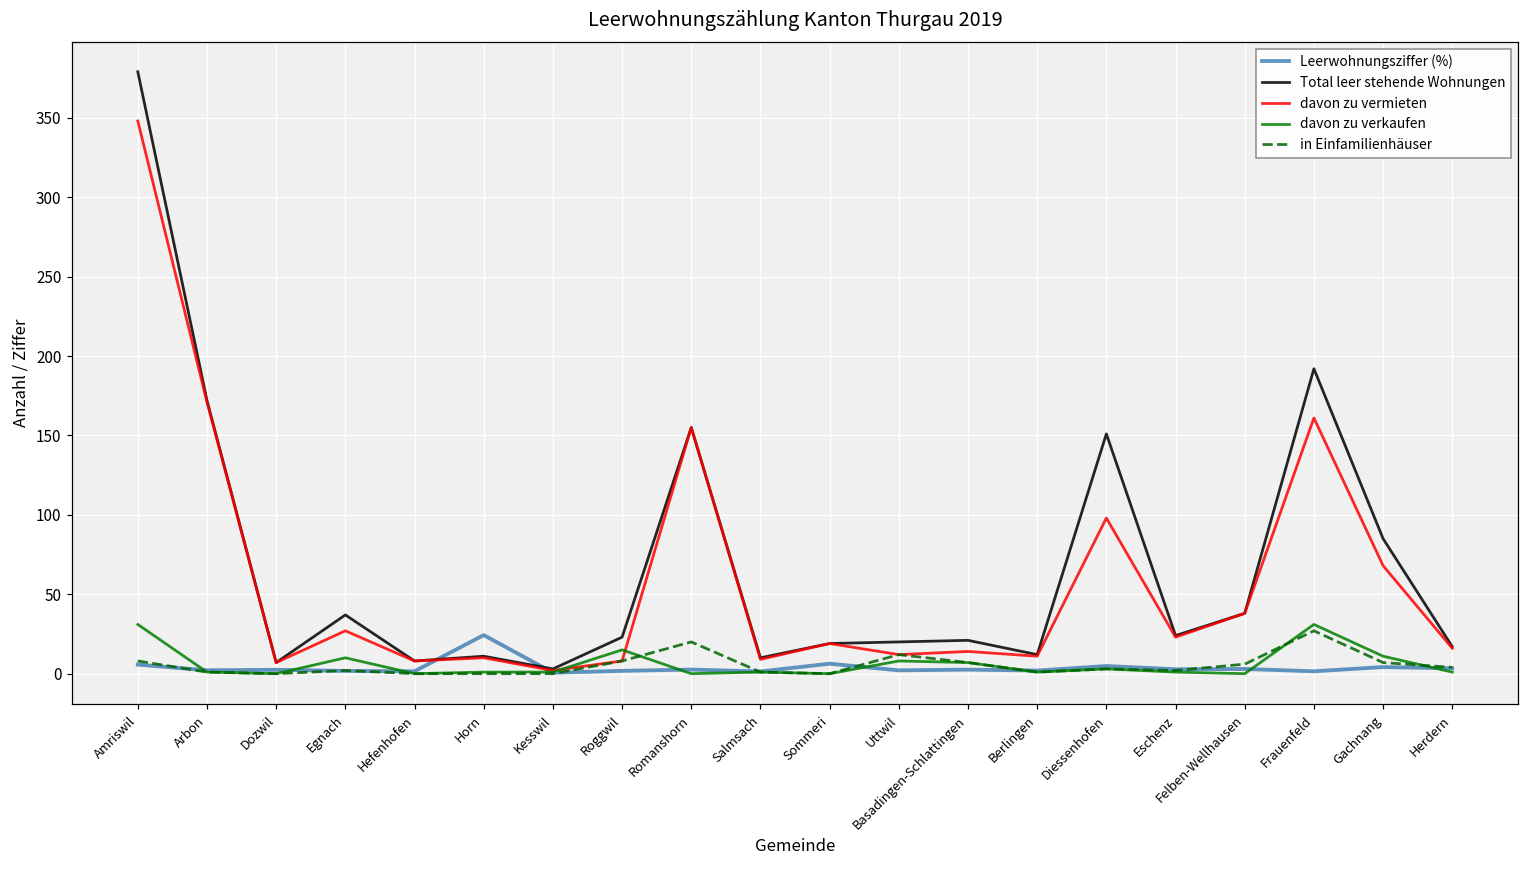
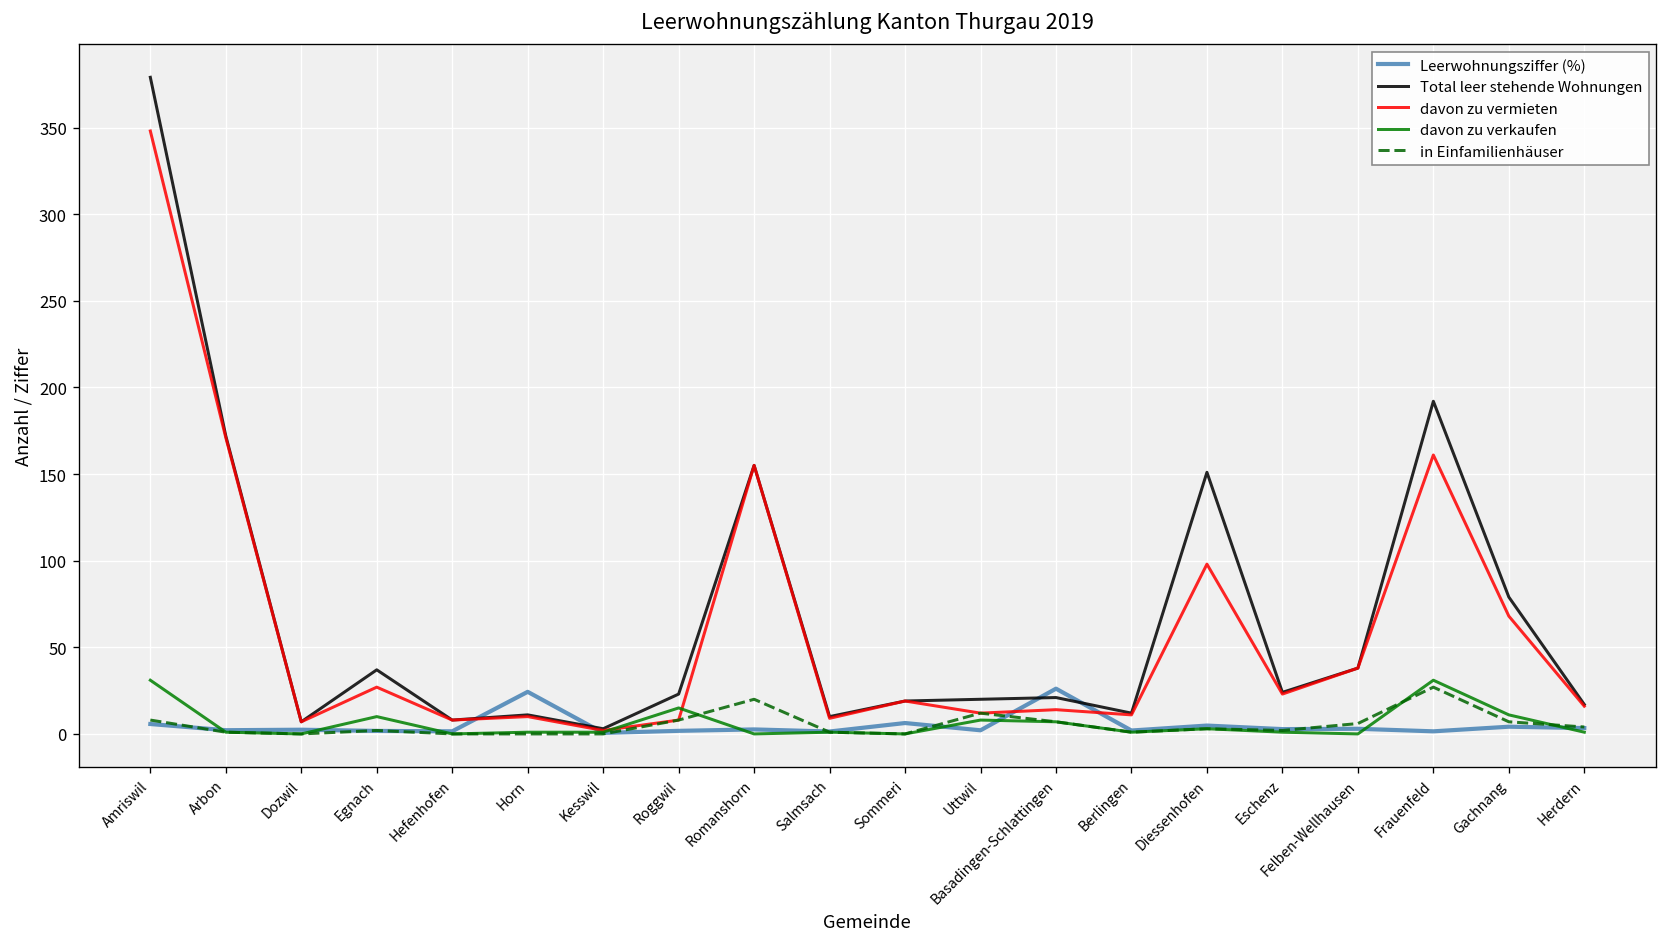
  {
    "Leerwohnungsziffer (%)": {
      "Amriswil": 6,
      "Dozwil": 2,
      "Horn": 24,
      "Roggwil": 2,
      "Romanshorn": 3,
      "Sommeri": 6,
      "Uttwil": 2,
-     "Basadingen-Schlattingen": 3,
+     "Basadingen-Schlattingen": 26,
      "Diessenhofen": 5,
      "Felben-Wellhausen": 3,
      "Frauenfeld": 2,
      "Gachnang": 4
    },
    "Total leer stehende Wohnungen": {
      "Amriswil": 379,
      "Egnach": 37,
      "Roggwil": 23,
      "Uttwil": 20,
      "Basadingen-Schlattingen": 21,
      "Diessenhofen": 151,
      "Frauenfeld": 192,
-     "Gachnang": 85
+     "Gachnang": 79
    },
    "davon zu vermieten": {
      "Amriswil": 348,
      "Egnach": 27,
      "Basadingen-Schlattingen": 14,
      "Diessenhofen": 98,
      "Frauenfeld": 161,
      "Gachnang": 68
    }
  }
